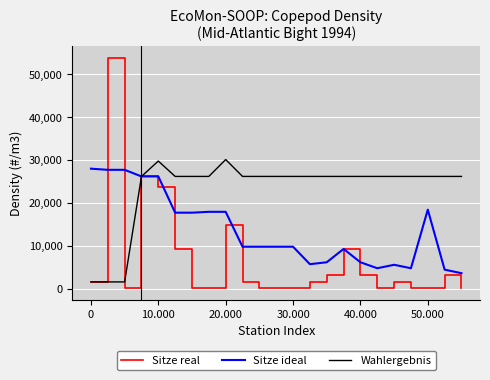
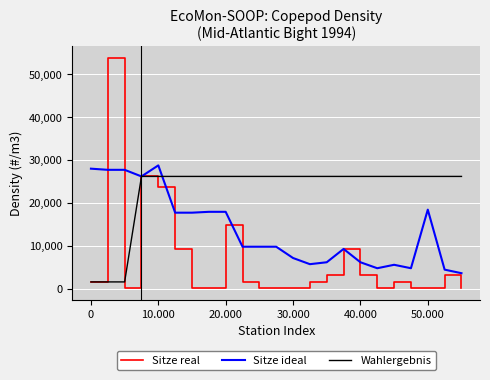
  {
    "Sitze real": {
      "10.000": "24,000",
      "20.000": "15,000",
      "30.000": "0",
      "40.000": "3,000",
      "50.000": "0"
    },
    "Sitze ideal": {
      "0": "28,000",
-     "10.000": "26,000",
+     "10.000": "29,000",
      "20.000": "18,000",
-     "30.000": "10,000",
+     "30.000": "7,000",
      "40.000": "6,000",
      "50.000": "18,000"
    },
    "Wahlergebnis": {
-     "10.000": "30,000",
-     "20.000": "30,000",
+     "10.000": "26,000",
+     "20.000": "26,000",
      "30.000": "26,000",
      "40.000": "26,000",
      "50.000": "26,000"
    }
  }
